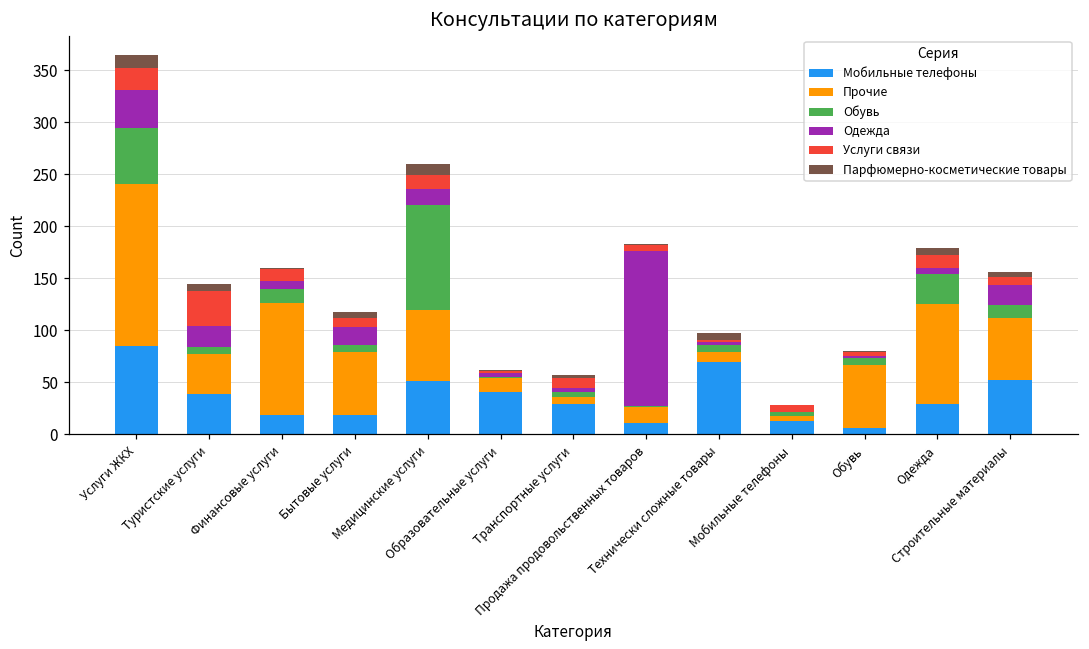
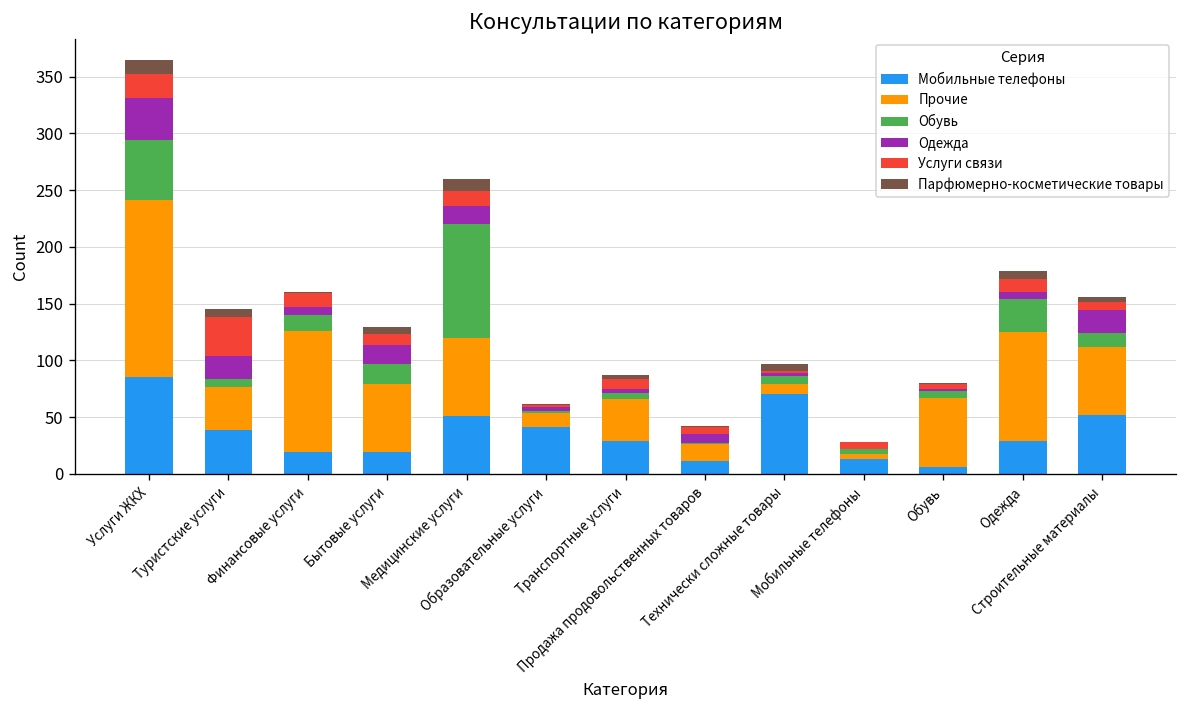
  {
    "Мобильные телефоны": {
      "Услуги ЖКХ": 90,
      "Туристские услуги": 40,
      "Финансовые услуги": 20,
      "Бытовые услуги": 20,
      "Медицинские услуги": 50,
      "Образовательные услуги": 40,
      "Транспортные услуги": 30,
      "Продажа продовольственных товаров": 10,
      "Технически сложные товары": 70,
      "Мобильные телефоны": 10,
      "Обувь": 10,
      "Одежда": 30,
      "Строительные материалы": 50
    },
    "Прочие": {
      "Услуги ЖКХ": 160,
      "Туристские услуги": 40,
      "Финансовые услуги": 110,
      "Бытовые услуги": 60,
      "Медицинские услуги": 70,
      "Образовательные услуги": 10,
-     "Транспортные услуги": 10,
+     "Транспортные услуги": 40,
      "Продажа продовольственных товаров": 20,
      "Технически сложные товары": 10,
      "Мобильные телефоны": 10,
      "Обувь": 60,
      "Одежда": 100,
      "Строительные материалы": 60
    },
    "Обувь": {
      "Услуги ЖКХ": 50,
      "Туристские услуги": 10,
      "Финансовые услуги": 10,
-     "Бытовые услуги": 10,
+     "Бытовые услуги": 20,
      "Медицинские услуги": 100,
      "Транспортные услуги": 10,
      "Технически сложные товары": 10,
      "Мобильные телефоны": 0,
      "Обувь": 10,
      "Одежда": 30,
      "Строительные материалы": 10
    },
    "Одежда": {
      "Услуги ЖКХ": 40,
      "Туристские услуги": 20,
      "Финансовые услуги": 10,
      "Бытовые услуги": 20,
      "Медицинские услуги": 20,
      "Образовательные услуги": 0,
      "Транспортные услуги": 0,
-     "Продажа продовольственных товаров": 150,
+     "Продажа продовольственных товаров": 10,
      "Технически сложные товары": 0,
      "Мобильные телефоны": 0,
      "Одежда": 10,
      "Строительные материалы": 20
    },
    "Услуги связи": {
      "Услуги ЖКХ": 20,
      "Туристские услуги": 30,
      "Финансовые услуги": 10,
      "Бытовые услуги": 10,
      "Медицинские услуги": 10,
      "Транспортные услуги": 10,
      "Продажа продовольственных товаров": 10,
      "Мобильные телефоны": 10,
      "Обувь": 0,
      "Одежда": 10,
      "Строительные материалы": 10
    },
    "Парфюмерно-косметические товары": {
      "Услуги ЖКХ": 10,
      "Туристские услуги": 10,
      "Бытовые услуги": 10,
      "Медицинские услуги": 10,
      "Транспортные услуги": 0,
      "Технически сложные товары": 10,
      "Мобильные телефоны": 0,
      "Одежда": 10,
      "Строительные материалы": 10
    }
  }
